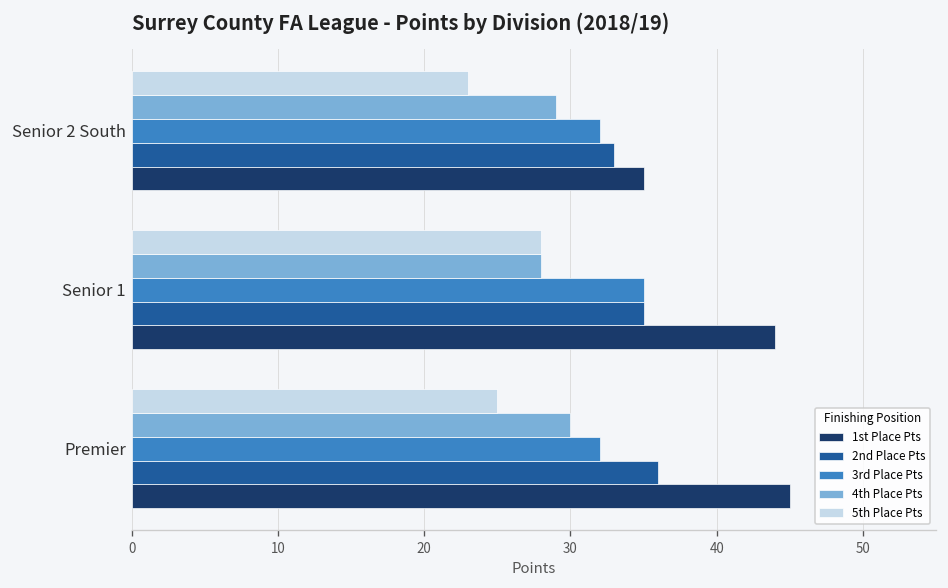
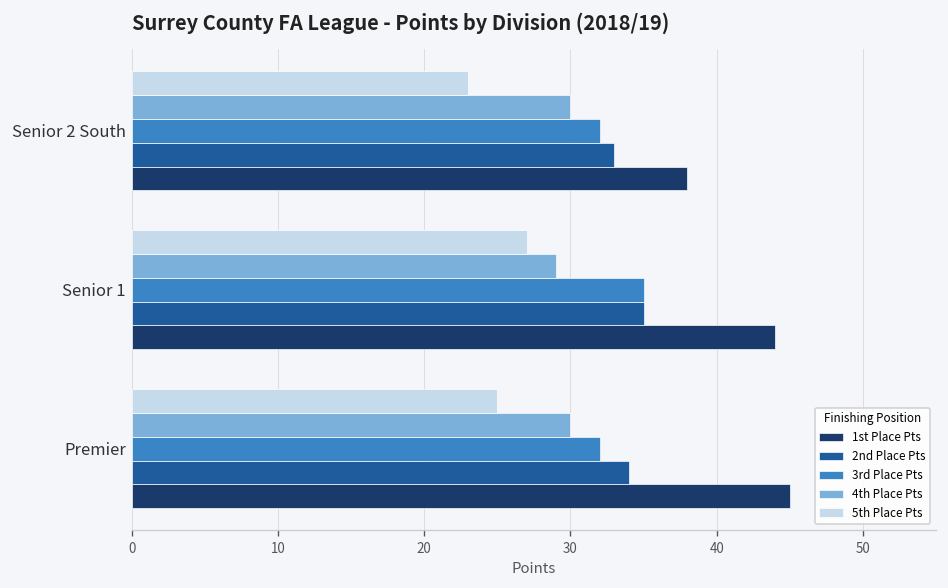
  {
    "1st Place Pts": {
-     "Senior 2 South": 35,
+     "Senior 2 South": 38,
      "Senior 1": 44,
      "Premier": 45
    },
    "2nd Place Pts": {
      "Senior 2 South": 33,
      "Senior 1": 35,
-     "Premier": 36
+     "Premier": 34
    },
    "3rd Place Pts": {
      "Senior 2 South": 32,
      "Senior 1": 35,
      "Premier": 32
    },
    "4th Place Pts": {
-     "Senior 2 South": 29,
-     "Senior 1": 28,
+     "Senior 2 South": 30,
+     "Senior 1": 29,
      "Premier": 30
    },
    "5th Place Pts": {
      "Senior 2 South": 23,
-     "Senior 1": 28,
+     "Senior 1": 27,
      "Premier": 25
    }
  }
